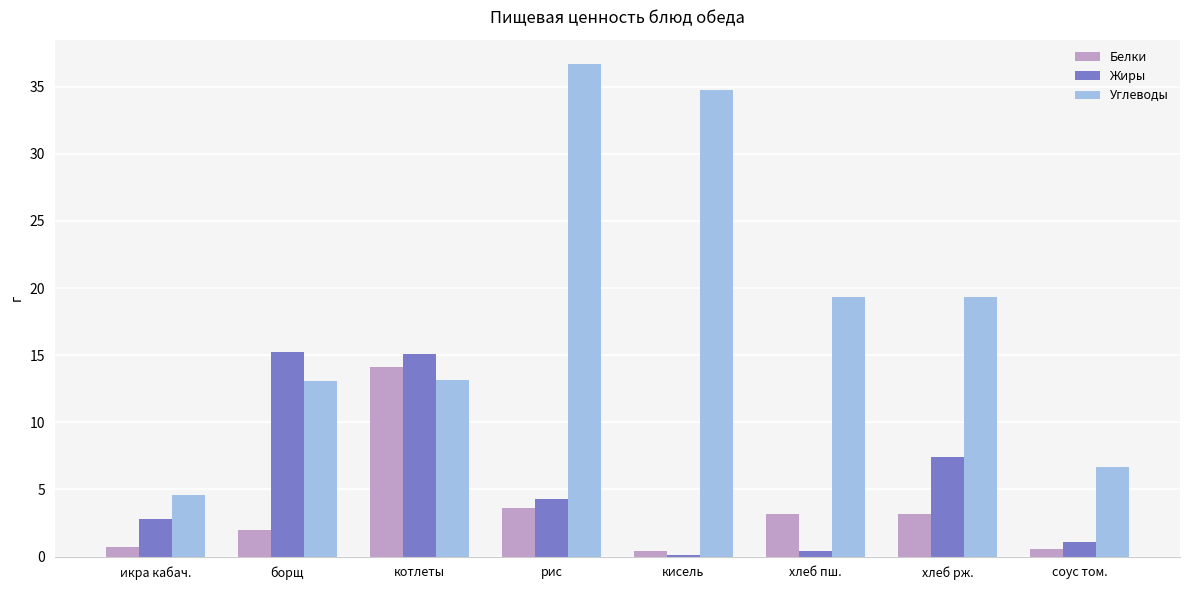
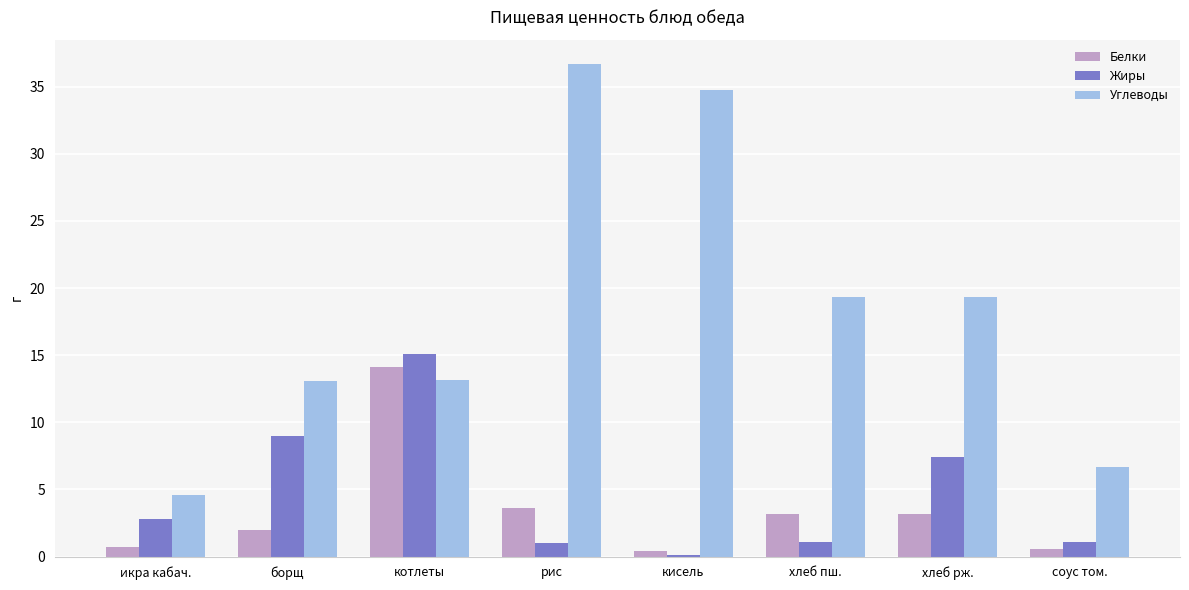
  {
    "Жиры": {
      "икра кабач.": 2.8,
-     "борщ": 15.2,
+     "борщ": 9.0,
      "котлеты": 15.1,
-     "рис": 4.3,
-     "хлеб пш.": 0.4,
+     "рис": 1.0,
+     "хлеб пш.": 1.1,
      "хлеб рж.": 7.4,
      "соус том.": 1.1
    }
  }
